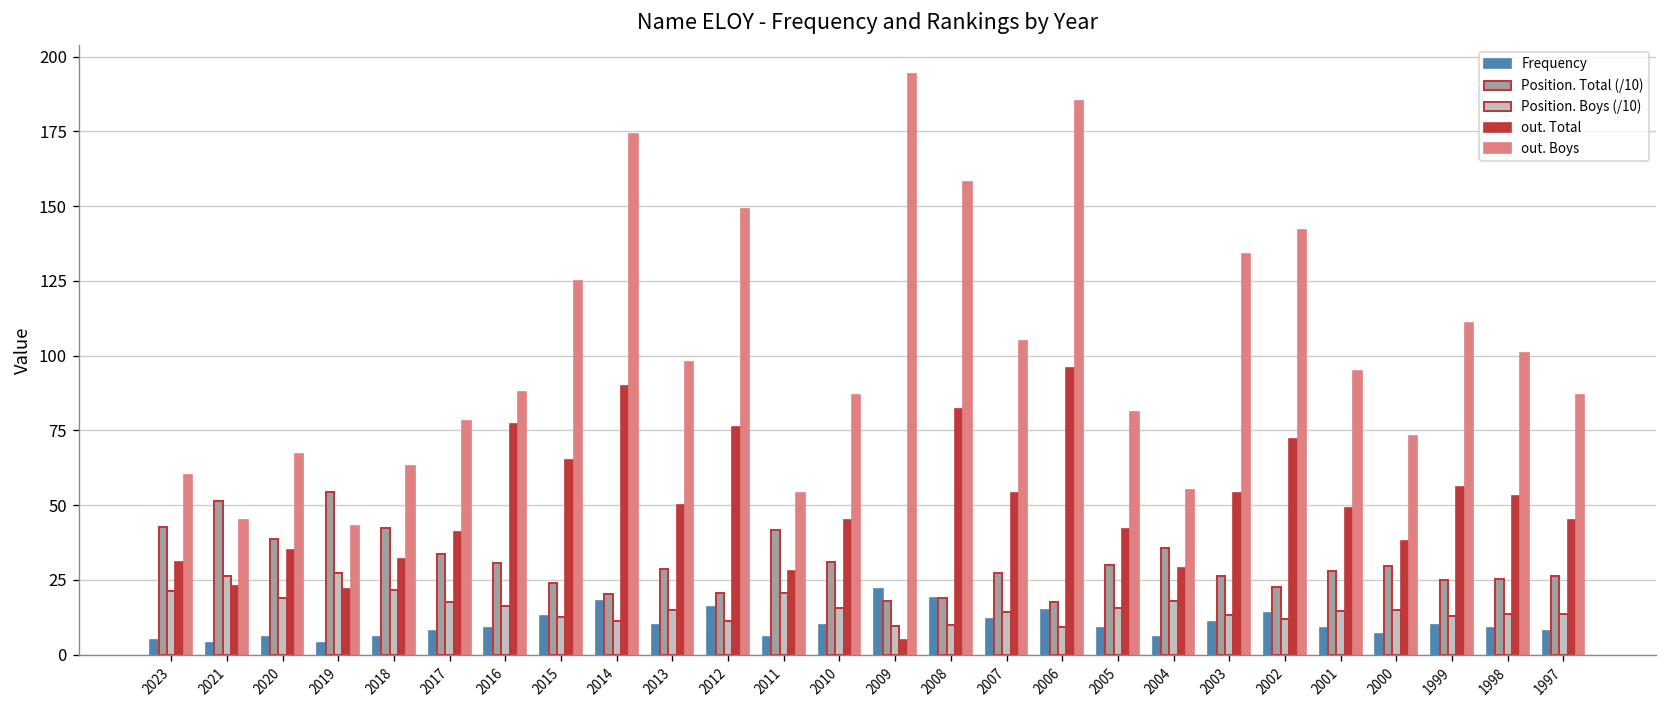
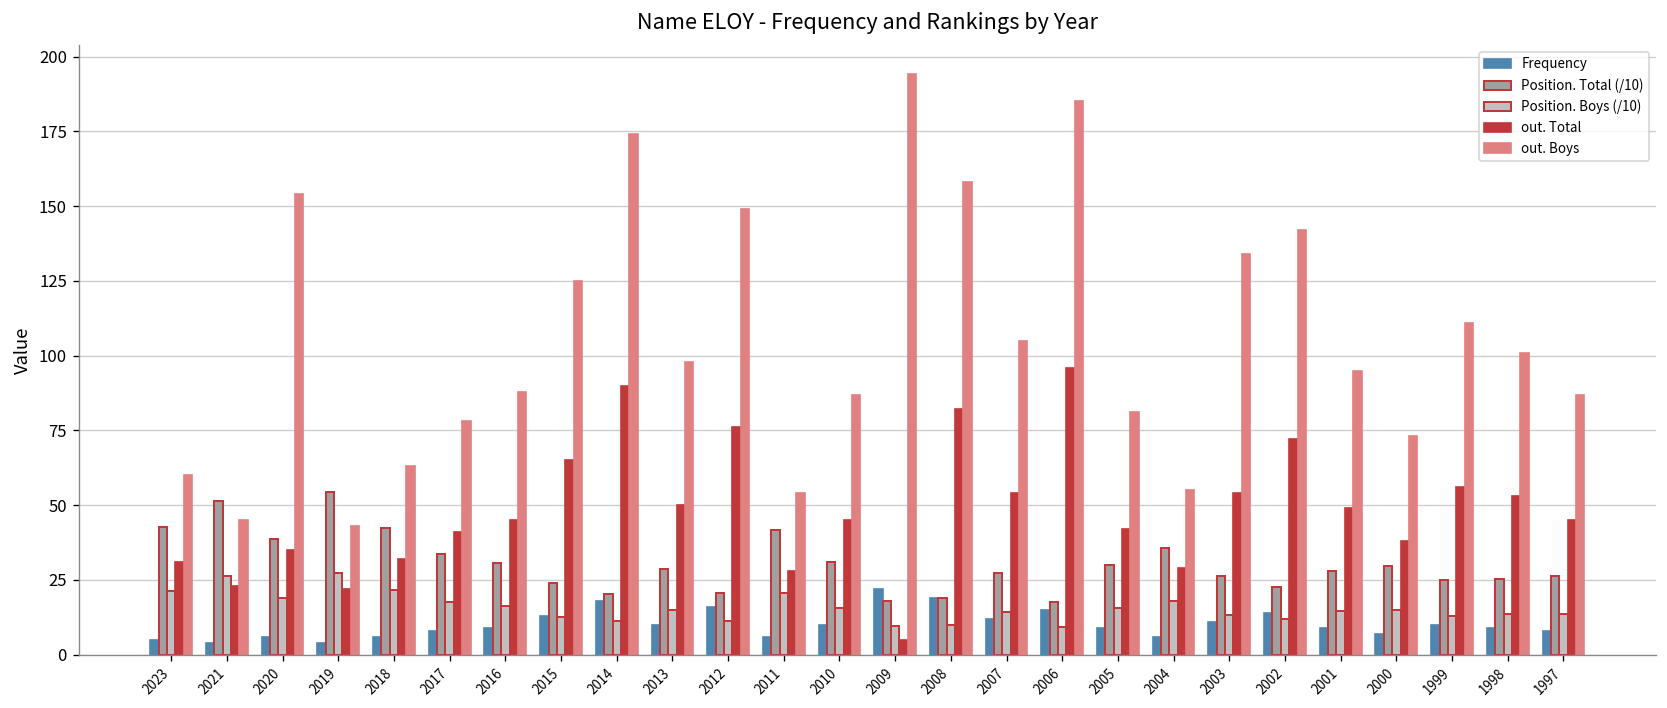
  {
    "Frequency": {
      "2023": 5,
      "2021": 4,
      "2020": 6,
      "2019": 4,
      "2018": 6,
      "2017": 8,
      "2016": 9,
      "2015": 13,
      "2014": 18,
      "2013": 10,
      "2012": 16,
      "2011": 6,
      "2010": 10,
      "2009": 22,
      "2008": 19,
      "2007": 12,
      "2006": 15,
      "2005": 9,
      "2004": 6,
      "2003": 11,
      "2002": 14,
      "2001": 9,
      "2000": 7,
      "1999": 10,
      "1998": 9,
      "1997": 8
    },
    "out. Total": {
      "2023": 31,
      "2021": 23,
      "2020": 35,
      "2019": 22,
      "2018": 32,
      "2017": 41,
-     "2016": 77,
+     "2016": 45,
      "2015": 65,
      "2014": 90,
      "2013": 50,
      "2012": 76,
      "2011": 28,
      "2010": 45,
      "2009": 5,
      "2008": 82,
      "2007": 54,
      "2006": 96,
      "2005": 42,
      "2004": 29,
      "2003": 54,
      "2002": 72,
      "2001": 49,
      "2000": 38,
      "1999": 56,
      "1998": 53,
      "1997": 45
    },
    "out. Boys": {
      "2023": 60,
      "2021": 45,
-     "2020": 67,
+     "2020": 154,
      "2019": 43,
      "2018": 63,
      "2017": 78,
      "2016": 88,
      "2015": 125,
      "2014": 174,
      "2013": 98,
      "2012": 149,
      "2011": 54,
      "2010": 87,
      "2009": 194,
      "2008": 158,
      "2007": 105,
      "2006": 185,
      "2005": 81,
      "2004": 55,
      "2003": 134,
      "2002": 142,
      "2001": 95,
      "2000": 73,
      "1999": 111,
      "1998": 101,
      "1997": 87
    }
  }
